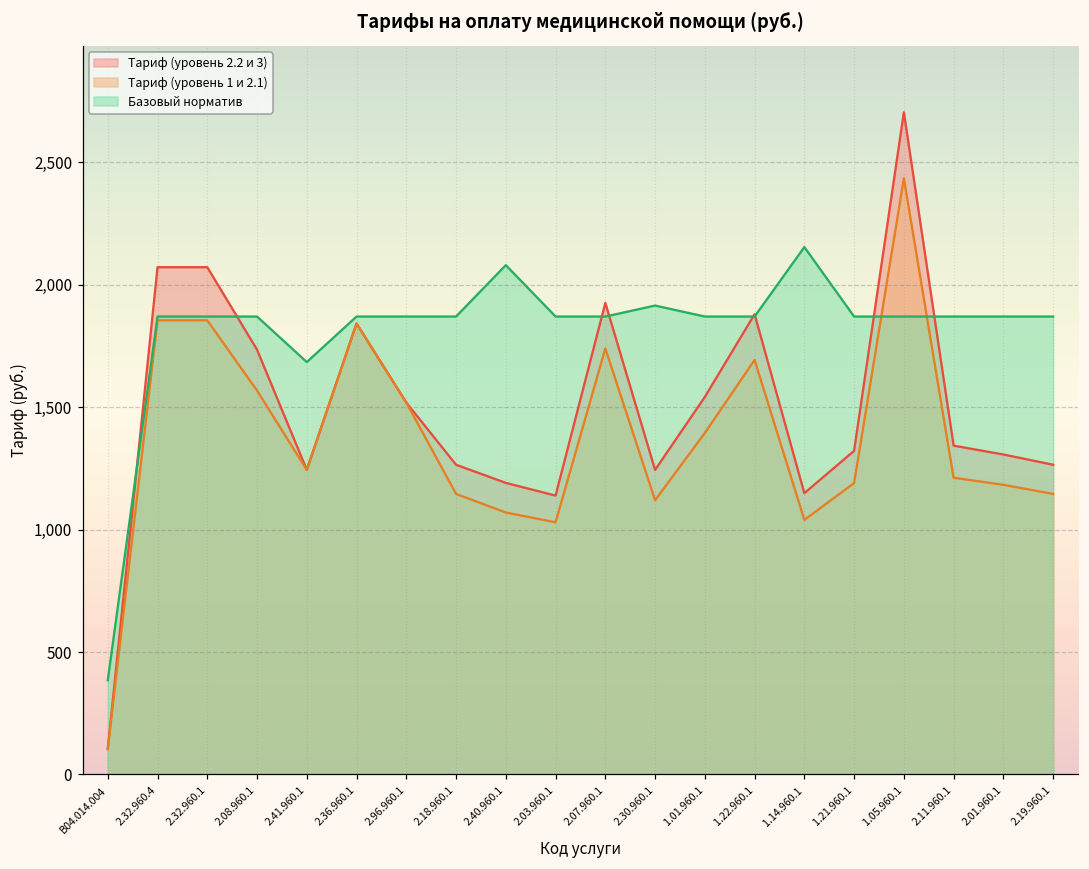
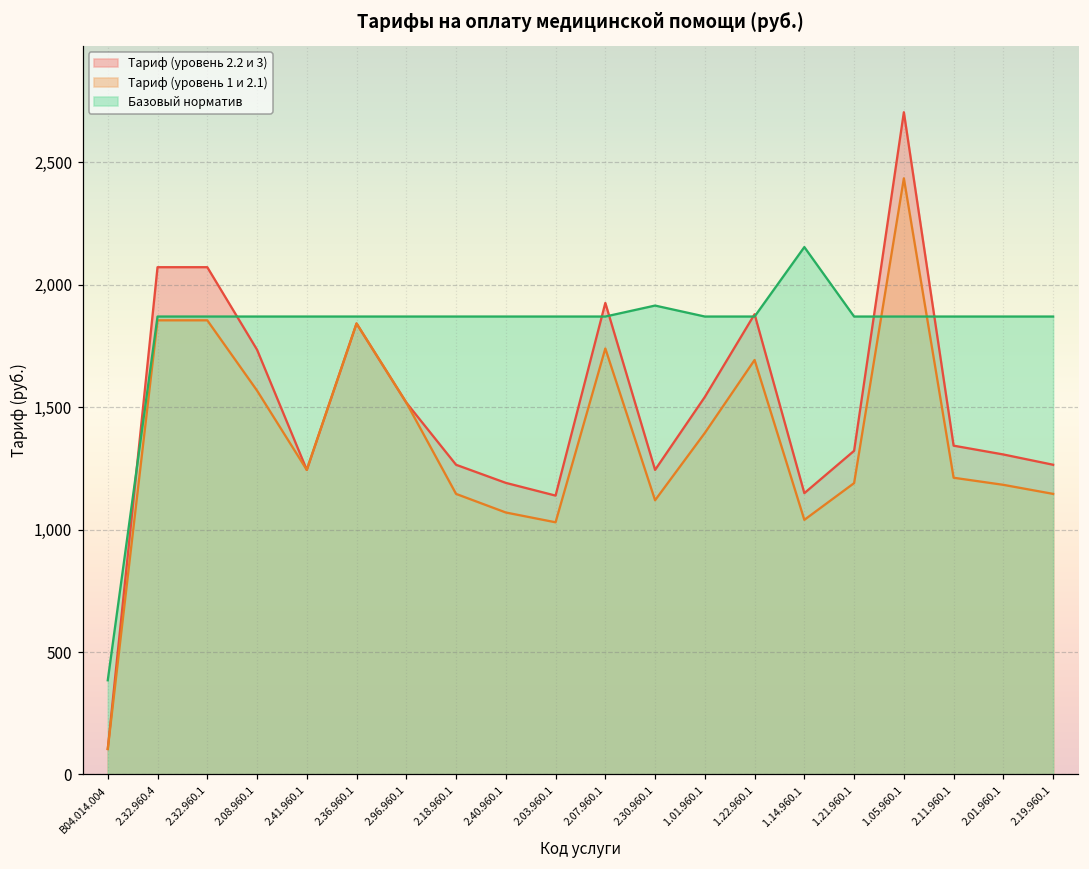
  {
    "Базовый норматив": {
      "B04.014.004": "380",
      "2.32.960.4": "1,870",
      "2.32.960.1": "1,870",
      "2.08.960.1": "1,870",
-     "2.41.960.1": "1,680",
+     "2.41.960.1": "1,870",
      "2.36.960.1": "1,870",
      "2.96.960.1": "1,870",
      "2.18.960.1": "1,870",
-     "2.40.960.1": "2,080",
+     "2.40.960.1": "1,870",
      "2.03.960.1": "1,870",
      "2.07.960.1": "1,870",
      "2.30.960.1": "1,920",
      "1.01.960.1": "1,870",
      "1.14.960.1": "2,150",
      "1.21.960.1": "1,870",
      "1.05.960.1": "1,870",
      "2.11.960.1": "1,870",
      "2.01.960.1": "1,870",
      "2.19.960.1": "1,870"
    }
  }
